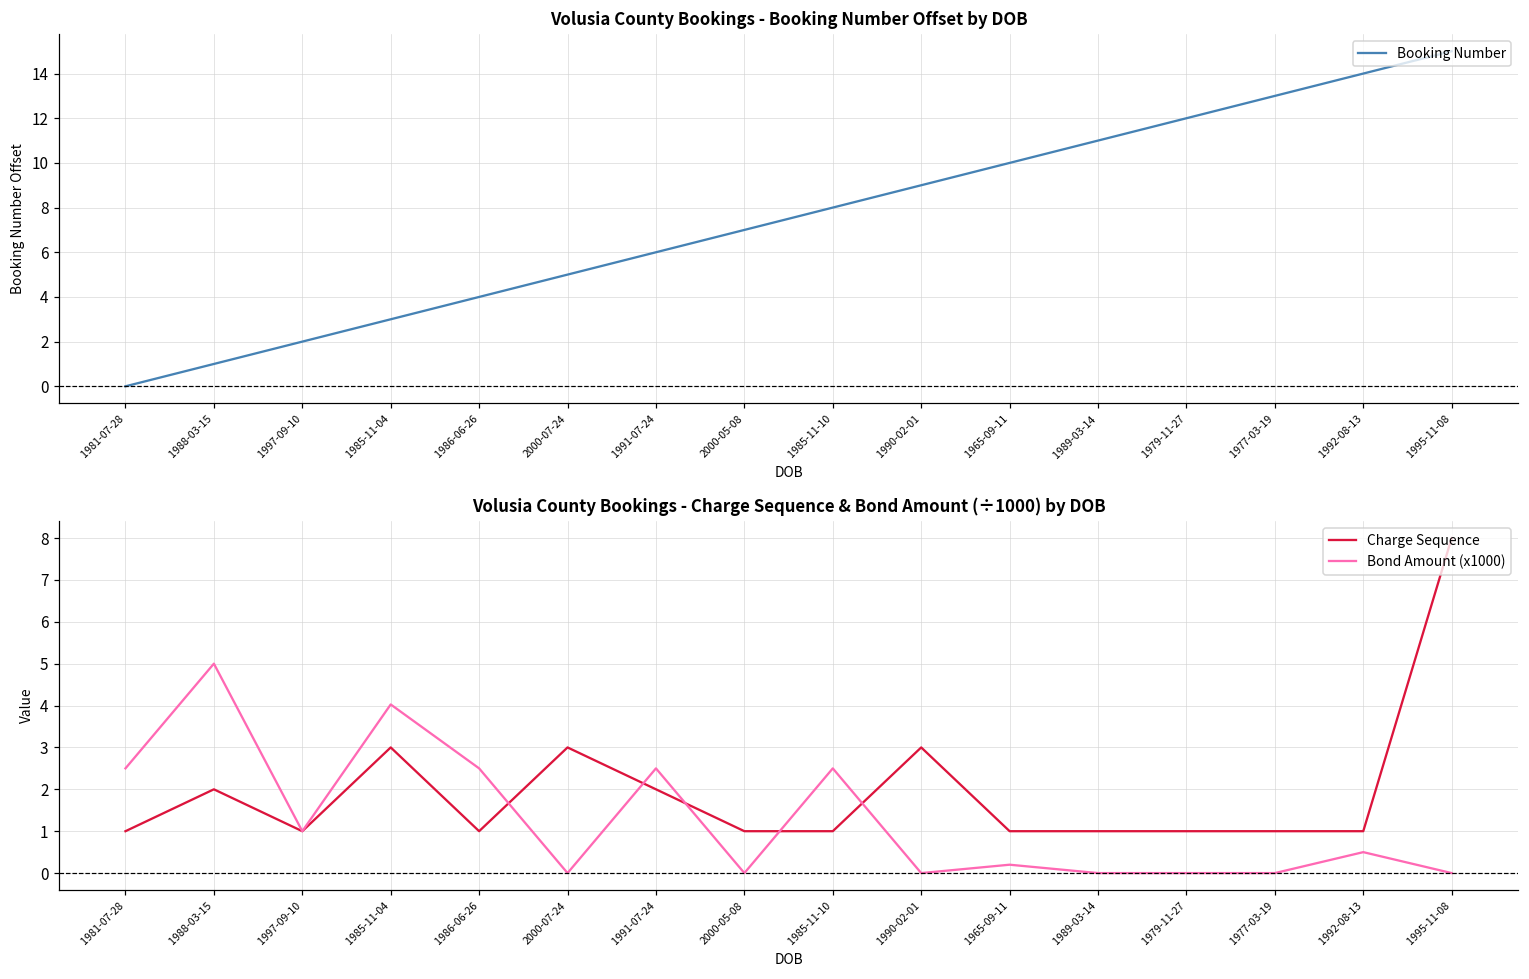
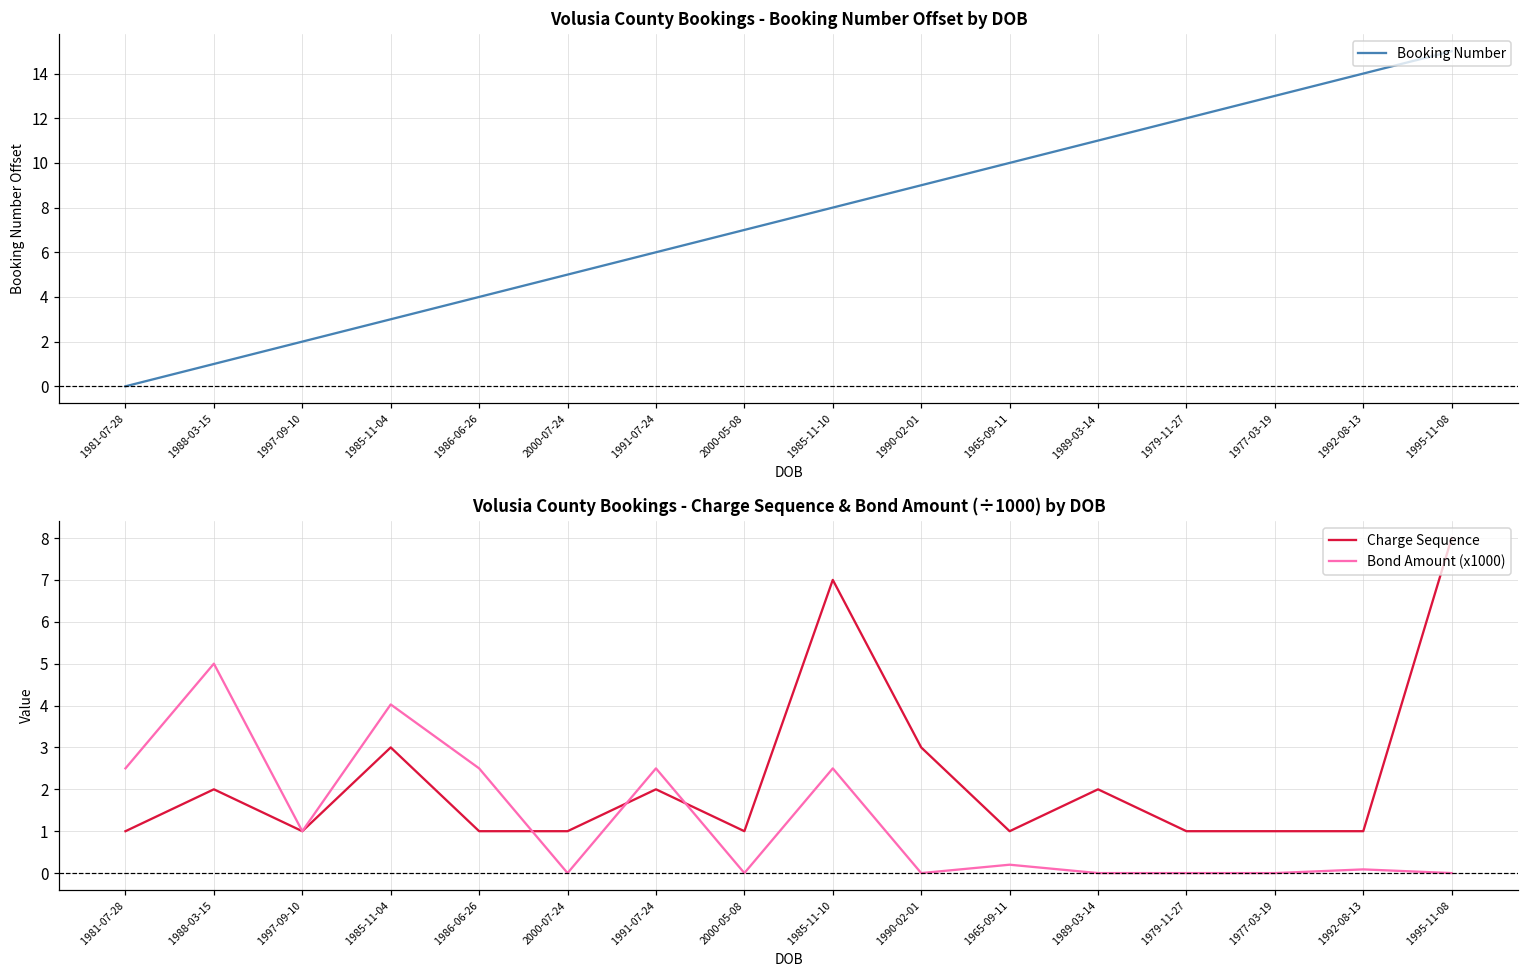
  {
    "Volusia County Bookings - Booking Number Offset by DOB": {
      "1981-07-28": 0.0,
      "1988-03-15": 1.0,
      "1997-09-10": 2.0,
      "1985-11-04": 3.0,
      "1986-06-26": 4.0,
      "2000-07-24": 5.0,
      "1991-07-24": 6.0,
      "2000-05-08": 7.0,
      "1985-11-10": 8.0,
      "1990-02-01": 9.0,
      "1965-09-11": 10.0,
      "1989-03-14": 11.0,
      "1979-11-27": 12.0,
      "1977-03-19": 13.0,
      "1992-08-13": 14.0
    },
    "Volusia County Bookings - Charge Sequence & Bond Amount (÷1000) by DOB": {
      "Charge Sequence": {
        "1981-07-28": 1,
        "1988-03-15": 2,
        "1985-11-04": 3,
        "1986-06-26": 1,
-       "2000-07-24": 3,
+       "2000-07-24": 1,
        "1991-07-24": 2,
        "2000-05-08": 1,
-       "1985-11-10": 1,
+       "1985-11-10": 7,
        "1990-02-01": 3,
        "1965-09-11": 1,
-       "1989-03-14": 1,
+       "1989-03-14": 2,
        "1979-11-27": 1,
        "1977-03-19": 1,
        "1992-08-13": 1
      },
      "Bond Amount (x1000)": {
        "1981-07-28": 2.5,
        "1988-03-15": 5.0,
        "1985-11-04": 4.0,
        "1986-06-26": 2.5,
        "2000-07-24": 0.0,
        "1991-07-24": 2.5,
        "2000-05-08": 0.0,
        "1985-11-10": 2.5,
        "1990-02-01": 0.0,
        "1965-09-11": 0.2,
        "1989-03-14": 0.0,
        "1979-11-27": 0.0,
        "1977-03-19": 0.0,
-       "1992-08-13": 0.5,
+       "1992-08-13": 0.1,
        "1995-11-08": 0.0
      }
    }
  }
